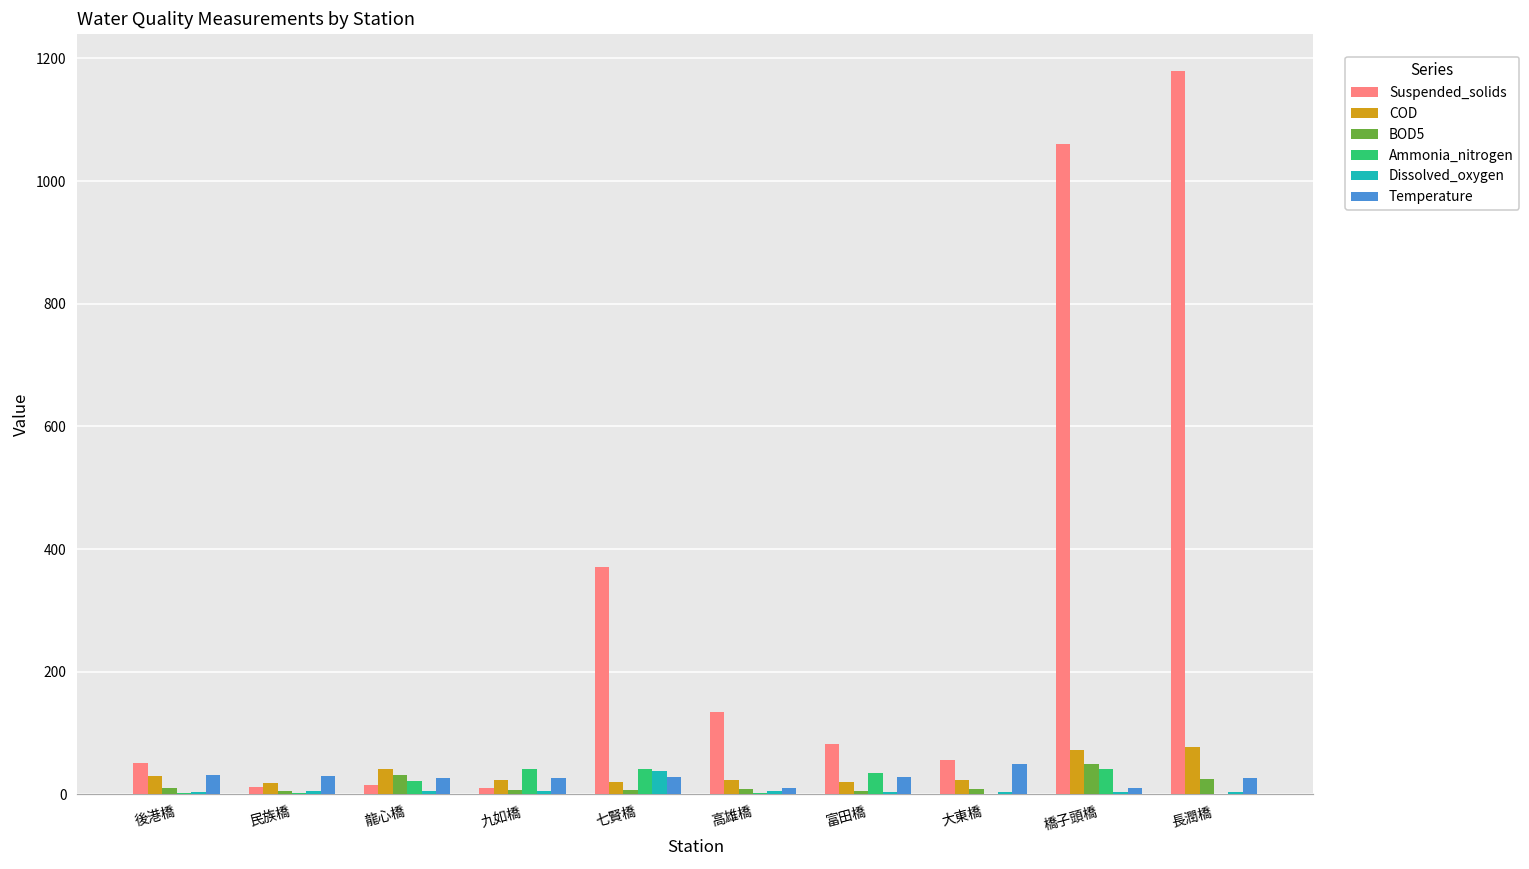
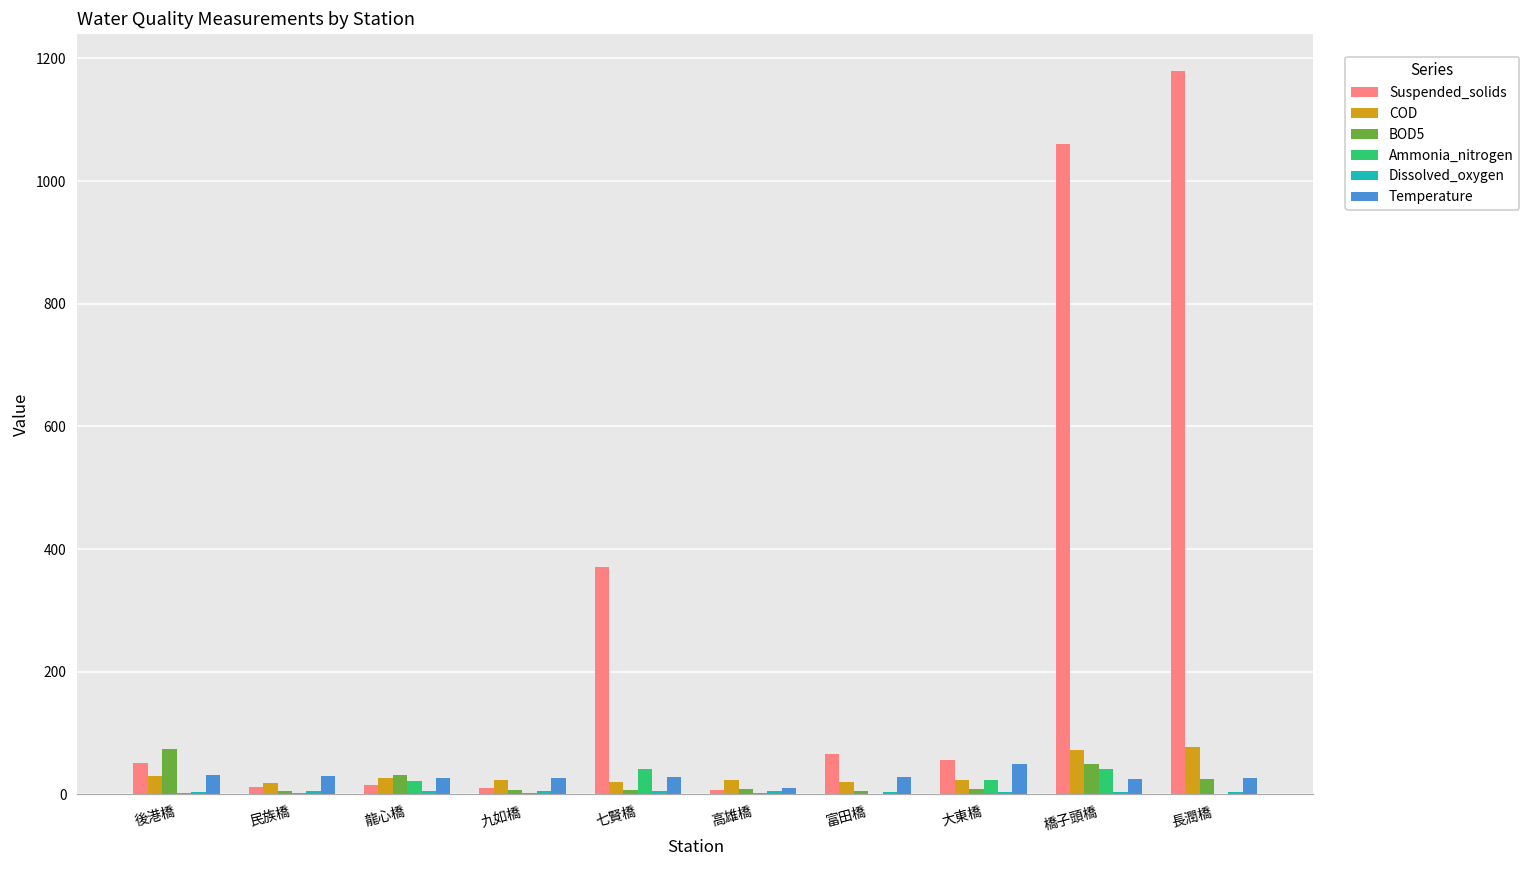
  {
    "Suspended_solids": {
      "後港橋": 50,
      "民族橋": 10,
      "龍心橋": 20,
      "九如橋": 10,
      "七賢橋": 370,
-     "高雄橋": 130,
-     "富田橋": 80,
+     "高雄橋": 10,
+     "富田橋": 70,
      "大東橋": 60,
      "橋子頭橋": 1060,
      "長潤橋": 1180
    },
    "COD": {
      "後港橋": 30,
      "民族橋": 20,
-     "龍心橋": 40,
+     "龍心橋": 30,
      "九如橋": 20,
      "七賢橋": 20,
      "高雄橋": 20,
      "富田橋": 20,
      "大東橋": 20,
      "橋子頭橋": 70,
      "長潤橋": 80
    },
    "BOD5": {
-     "後港橋": 10,
+     "後港橋": 70,
      "民族橋": 10,
      "龍心橋": 30,
      "九如橋": 10,
      "七賢橋": 10,
      "高雄橋": 10,
      "富田橋": 10,
      "大東橋": 10,
      "橋子頭橋": 50,
      "長潤橋": 30
    },
    "Ammonia_nitrogen": {
      "龍心橋": 20,
-     "九如橋": 40,
+     "九如橋": 0,
      "七賢橋": 40,
-     "富田橋": 40,
-     "大東橋": 0,
+     "富田橋": 0,
+     "大東橋": 20,
      "橋子頭橋": 40
    },
    "Dissolved_oxygen": {
      "後港橋": 0,
      "民族橋": 10,
      "龍心橋": 0,
      "九如橋": 0,
-     "七賢橋": 40,
+     "七賢橋": 10,
      "高雄橋": 10,
      "富田橋": 0,
      "大東橋": 0,
      "橋子頭橋": 0
    },
    "Temperature": {
      "後港橋": 30,
      "民族橋": 30,
      "龍心橋": 30,
      "九如橋": 30,
      "七賢橋": 30,
      "高雄橋": 10,
      "富田橋": 30,
      "大東橋": 50,
-     "橋子頭橋": 10,
+     "橋子頭橋": 30,
      "長潤橋": 30
    }
  }
